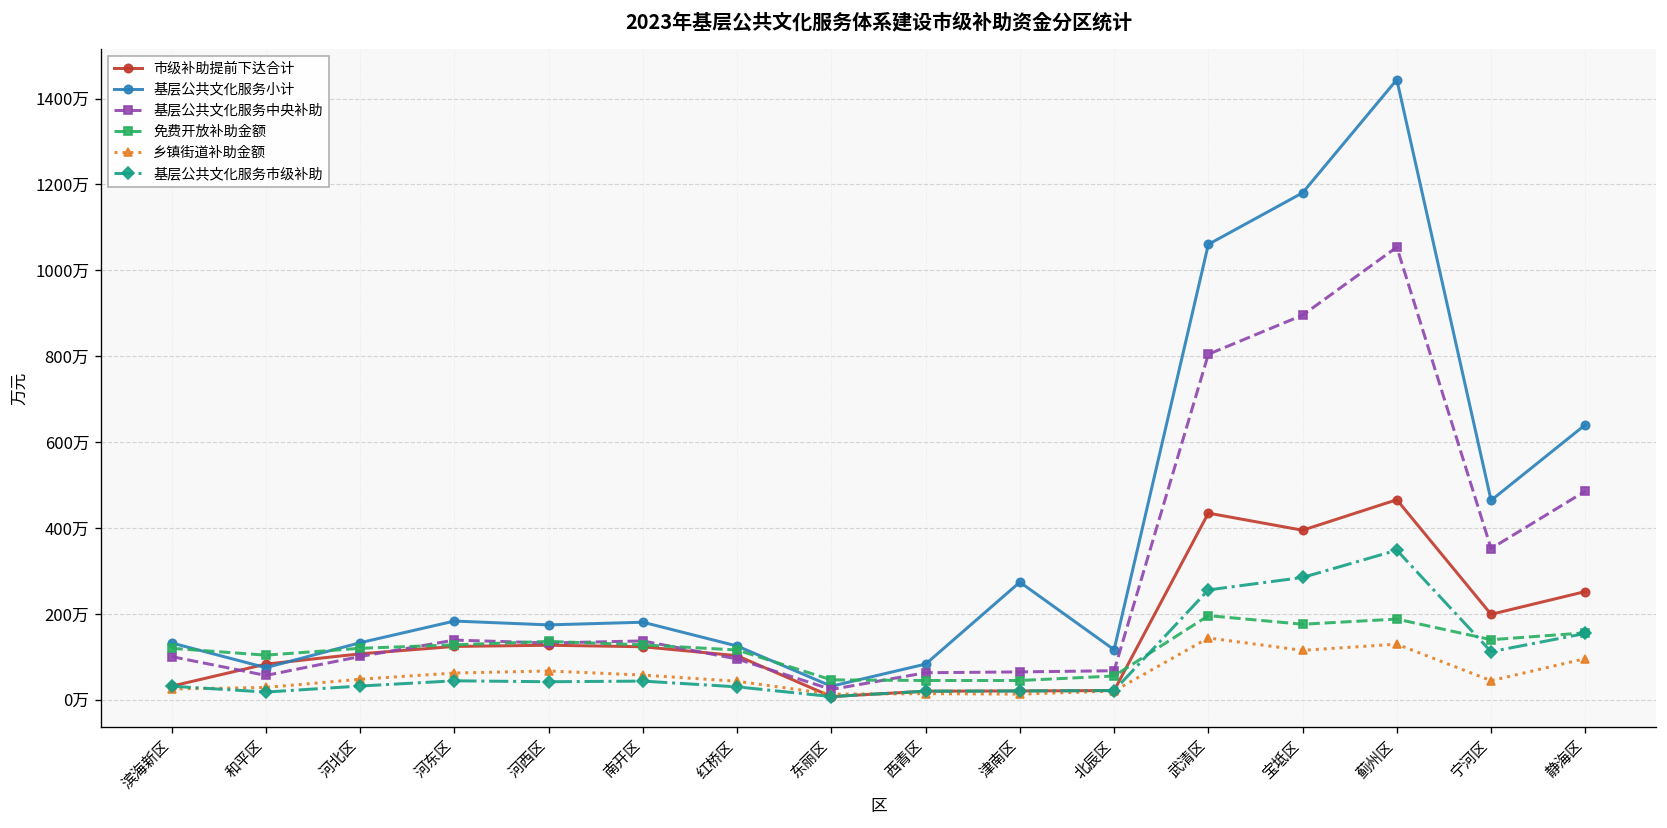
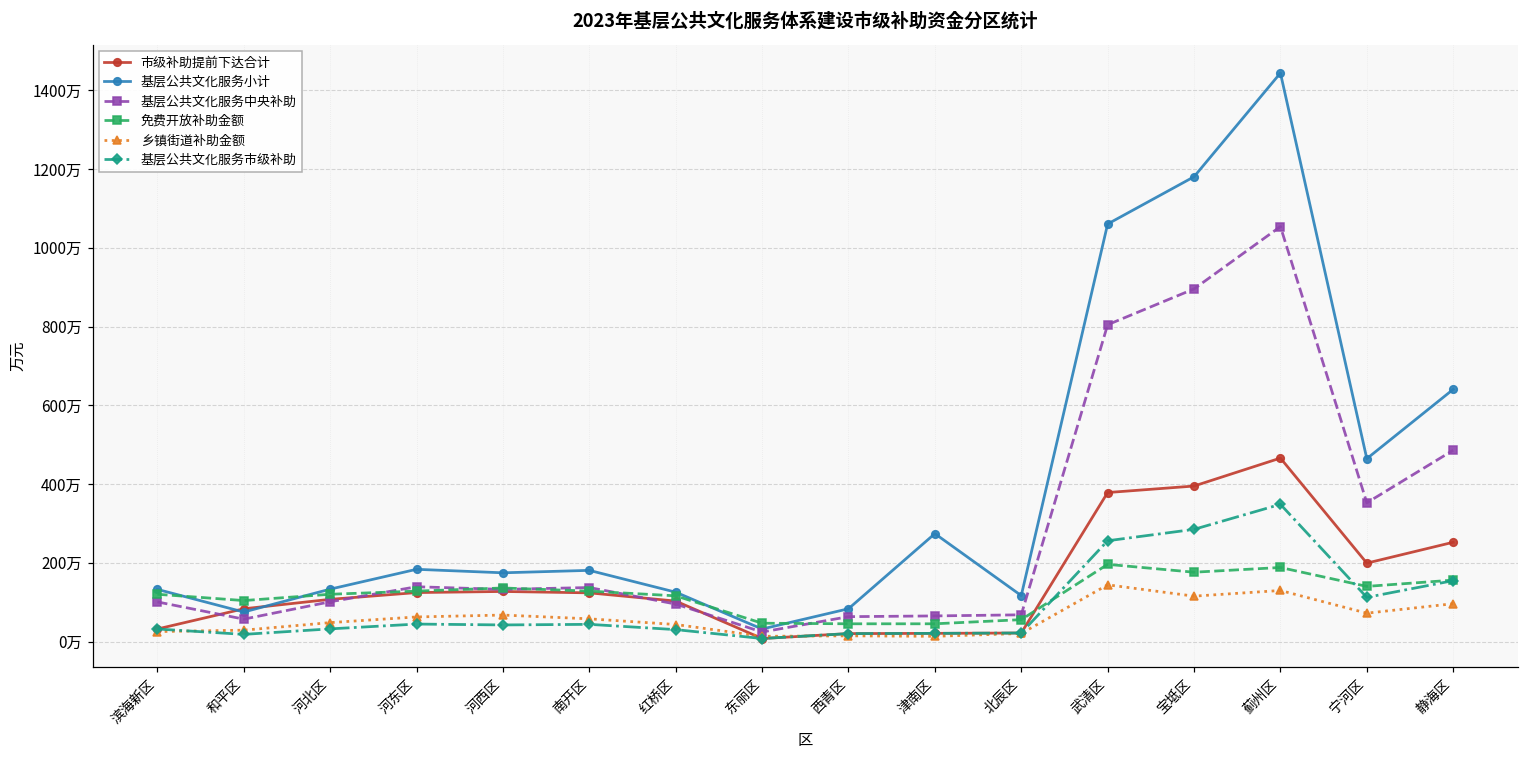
  {
    "市级补助提前下达合计": {
      "和平区": "80万",
      "红桥区": "100万",
-     "武清区": "430万",
+     "武清区": "380万",
      "宝坻区": "390万",
      "蓟州区": "470万",
      "宁河区": "200万",
      "静海区": "250万"
    },
    "基层公共文化服务小计": {
      "滨海新区": "130万",
      "和平区": "70万",
      "河北区": "130万",
      "河东区": "180万",
      "河西区": "170万",
      "南开区": "180万",
      "红桥区": "130万",
      "东丽区": "30万",
      "西青区": "80万",
      "津南区": "270万",
      "北辰区": "120万",
      "武清区": "1060万",
      "宝坻区": "1180万",
      "蓟州区": "1440万",
      "宁河区": "460万",
      "静海区": "640万"
    },
    "基层公共文化服务中央补助": {
      "滨海新区": "100万",
      "和平区": "60万",
      "河东区": "140万",
      "南开区": "140万",
      "红桥区": "100万",
      "东丽区": "20万",
      "西青区": "60万",
      "津南区": "70万",
      "北辰区": "70万",
      "武清区": "800万",
      "宝坻区": "900万",
      "蓟州区": "1050万",
      "宁河区": "350万",
      "静海区": "490万"
    },
    "乡镇街道补助金额": {
      "和平区": "30万",
      "河北区": "50万",
      "河东区": "60万",
      "河西区": "70万",
      "南开区": "60万",
      "红桥区": "40万",
      "津南区": "10万",
      "武清区": "140万",
      "宝坻区": "120万",
      "蓟州区": "130万",
-     "宁河区": "40万",
+     "宁河区": "70万",
      "静海区": "100万"
    }
  }
